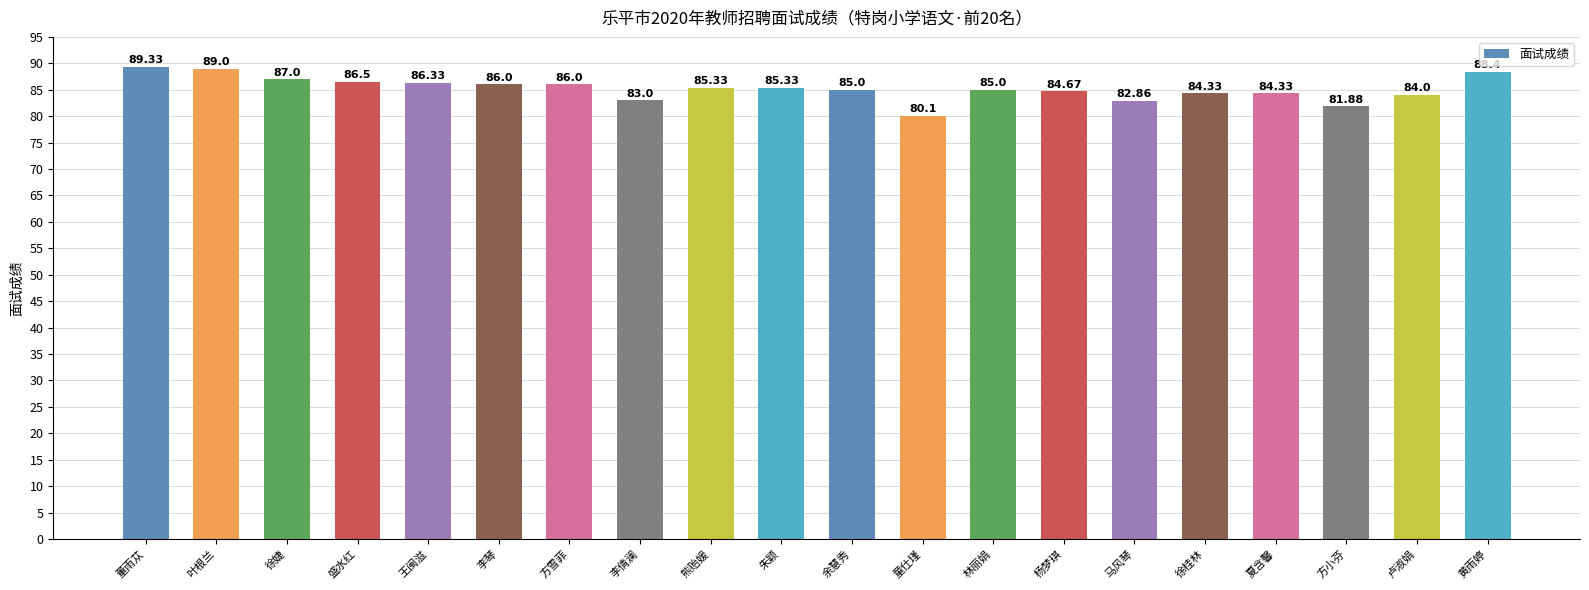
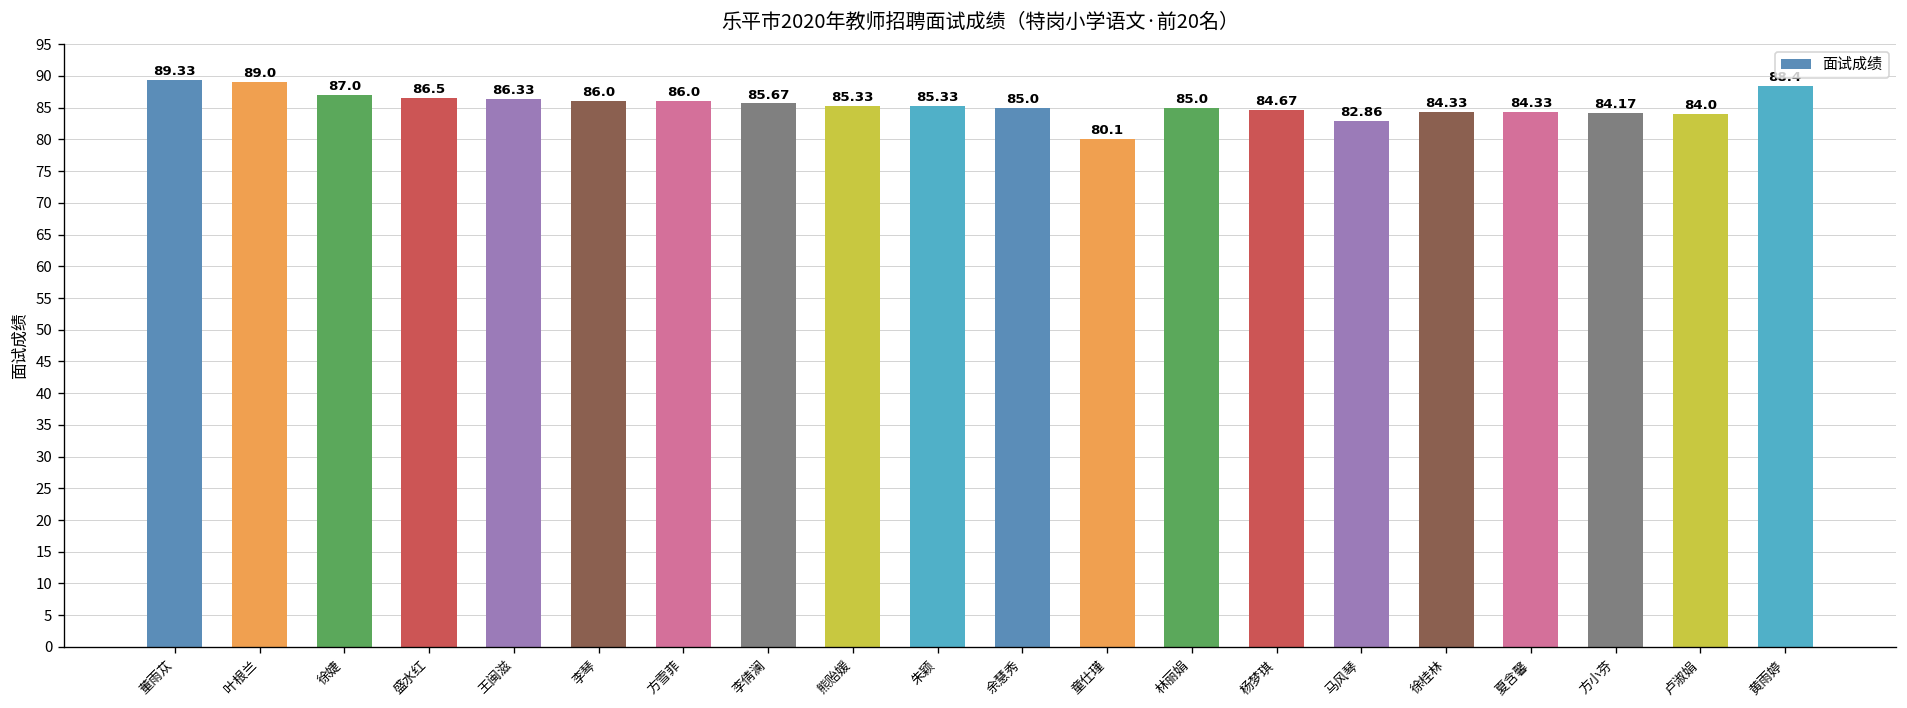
  {
    "董雨苁": 89.33,
    "叶根兰": 89.0,
    "徐婕": 87.0,
    "盛水红": 86.5,
    "王闽滋": 86.33,
    "李琴": 86.0,
    "方雪菲": 86.0,
-   "李倩澜": 83.0,
+   "李倩澜": 85.67,
    "熊贻媛": 85.33,
    "朱颖": 85.33,
    "余慧秀": 85.0,
    "童仕瑾": 80.1,
    "林丽娟": 85.0,
    "杨梦琪": 84.67,
    "马风琴": 82.86,
    "徐桂林": 84.33,
    "夏含馨": 84.33,
-   "方小芬": 81.88,
+   "方小芬": 84.17,
    "卢淑娟": 84.0
  }
